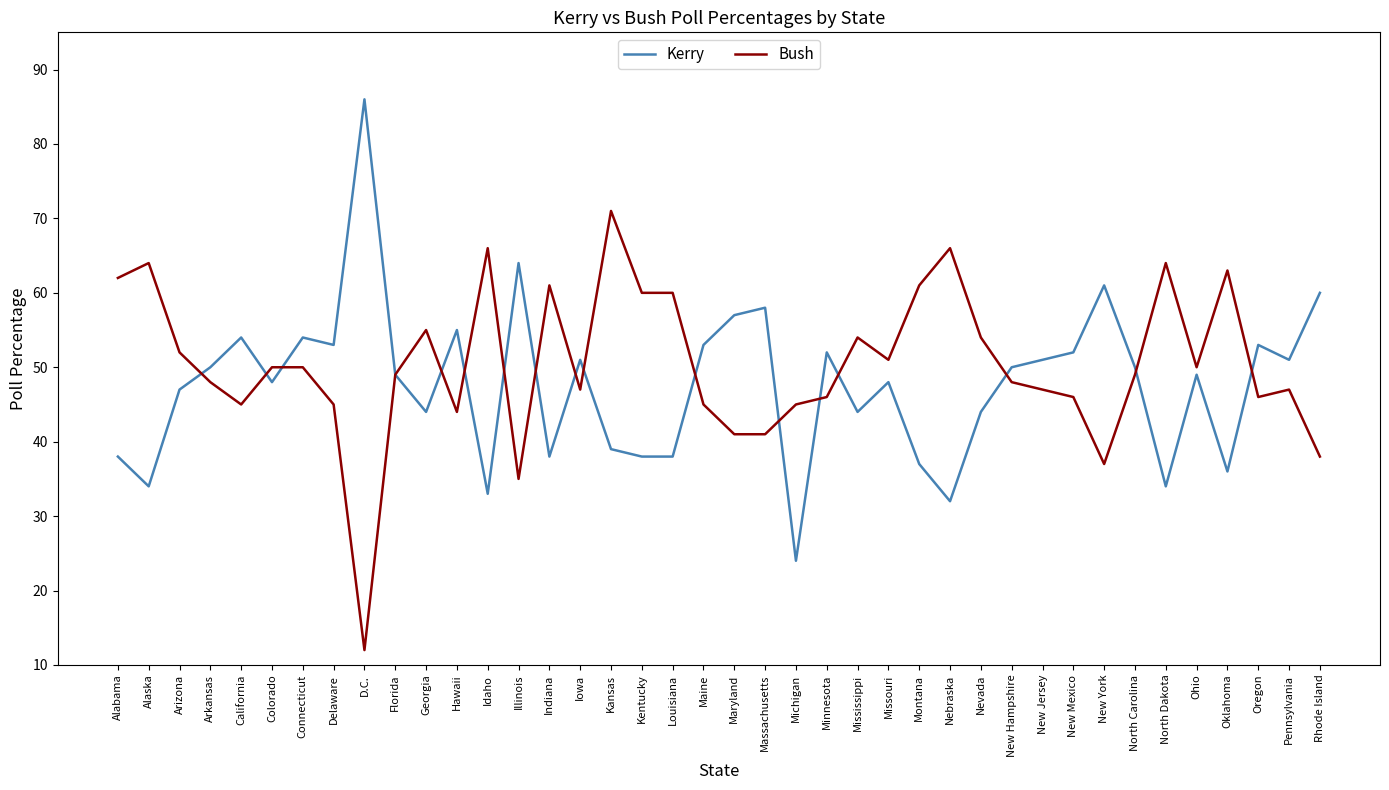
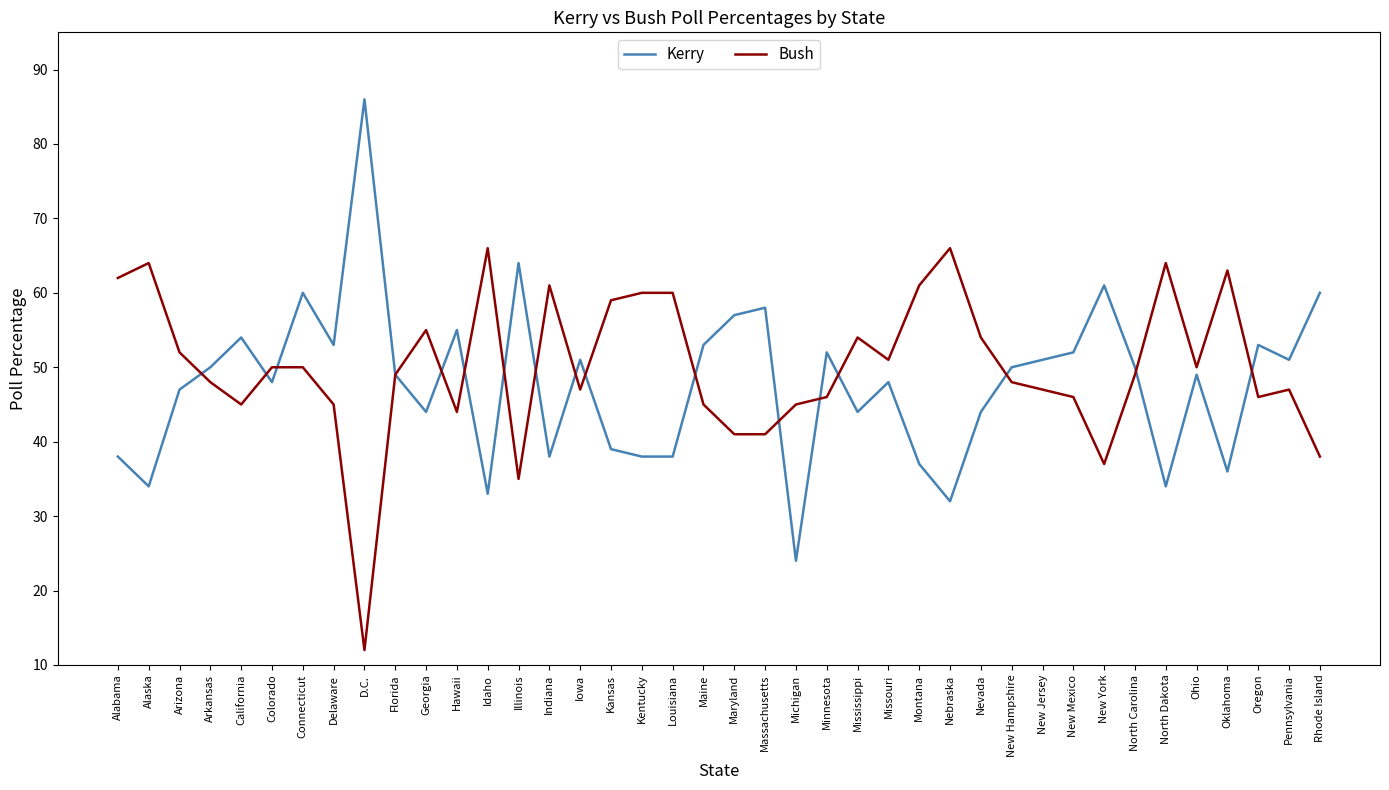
  {
    "Kerry": {
      "Alabama": 38,
      "Alaska": 34,
      "Arizona": 47,
      "Arkansas": 50,
      "California": 54,
      "Colorado": 48,
-     "Connecticut": 54,
+     "Connecticut": 60,
      "Delaware": 53,
      "D.C.": 86,
      "Georgia": 44,
      "Hawaii": 55,
      "Idaho": 33,
      "Illinois": 64,
      "Indiana": 38,
      "Iowa": 51,
      "Kansas": 39,
      "Kentucky": 38,
      "Louisiana": 38,
      "Maine": 53,
      "Maryland": 57,
      "Massachusetts": 58,
      "Michigan": 24,
      "Minnesota": 52,
      "Mississippi": 44,
      "Missouri": 48,
      "Montana": 37,
      "Nebraska": 32,
      "Nevada": 44,
      "New Hampshire": 50,
      "New Jersey": 51,
      "New Mexico": 52,
      "New York": 61,
      "North Carolina": 50,
      "North Dakota": 34,
      "Ohio": 49,
      "Oklahoma": 36,
      "Oregon": 53,
      "Pennsylvania": 51,
      "Rhode Island": 60
    },
    "Bush": {
      "Alabama": 62,
      "Alaska": 64,
      "Arizona": 52,
      "Arkansas": 48,
      "California": 45,
      "Colorado": 50,
      "Connecticut": 50,
      "Delaware": 45,
      "D.C.": 12,
      "Georgia": 55,
      "Hawaii": 44,
      "Idaho": 66,
      "Illinois": 35,
      "Indiana": 61,
      "Iowa": 47,
-     "Kansas": 71,
+     "Kansas": 59,
      "Kentucky": 60,
      "Louisiana": 60,
      "Maine": 45,
      "Maryland": 41,
      "Massachusetts": 41,
      "Michigan": 45,
      "Minnesota": 46,
      "Mississippi": 54,
      "Missouri": 51,
      "Montana": 61,
      "Nebraska": 66,
      "Nevada": 54,
      "New Hampshire": 48,
      "New Jersey": 47,
      "New Mexico": 46,
      "New York": 37,
      "North Carolina": 49,
      "North Dakota": 64,
      "Ohio": 50,
      "Oklahoma": 63,
      "Oregon": 46,
      "Pennsylvania": 47,
      "Rhode Island": 38
    }
  }
